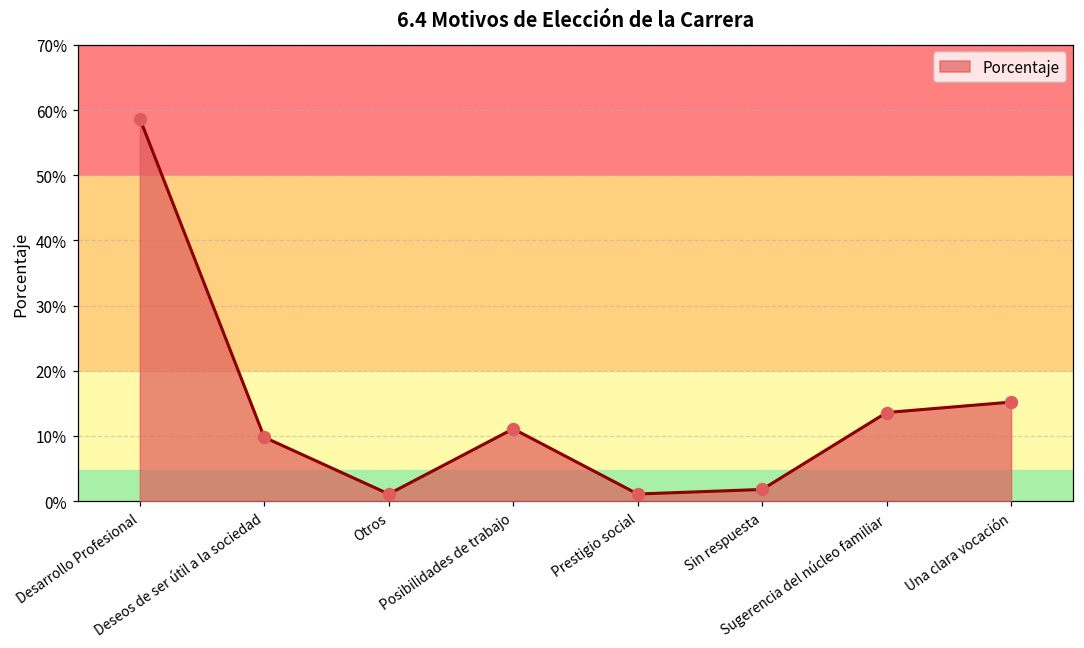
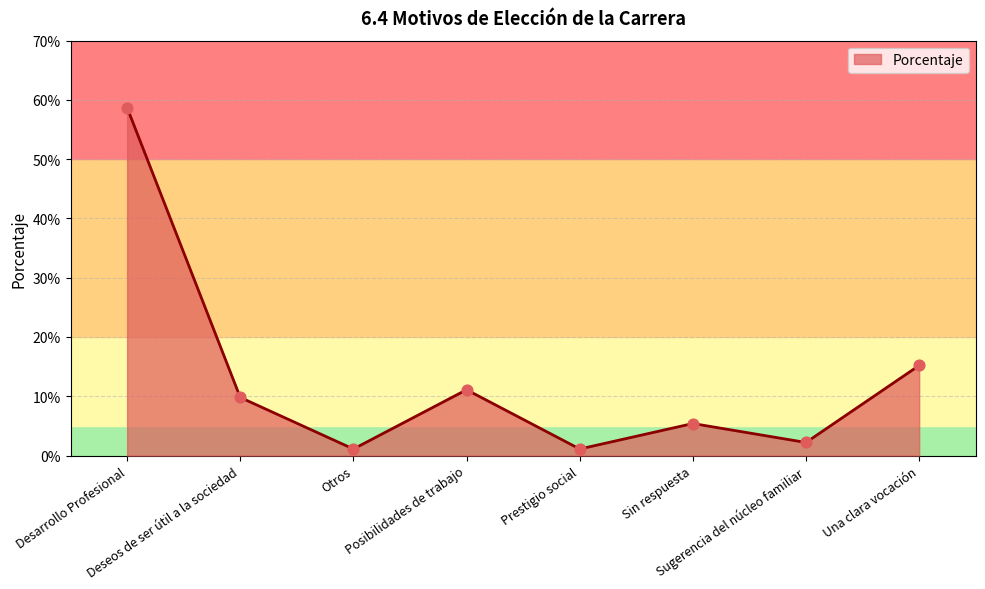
  {
    "Desarrollo Profesional": "59%",
    "Deseos de ser útil a la sociedad": "10%",
    "Otros": "1%",
    "Posibilidades de trabajo": "11%",
    "Prestigio social": "1%",
-   "Sin respuesta": "2%",
-   "Sugerencia del núcleo familiar": "14%",
+   "Sin respuesta": "5%",
+   "Sugerencia del núcleo familiar": "2%",
    "Una clara vocación": "15%"
  }
